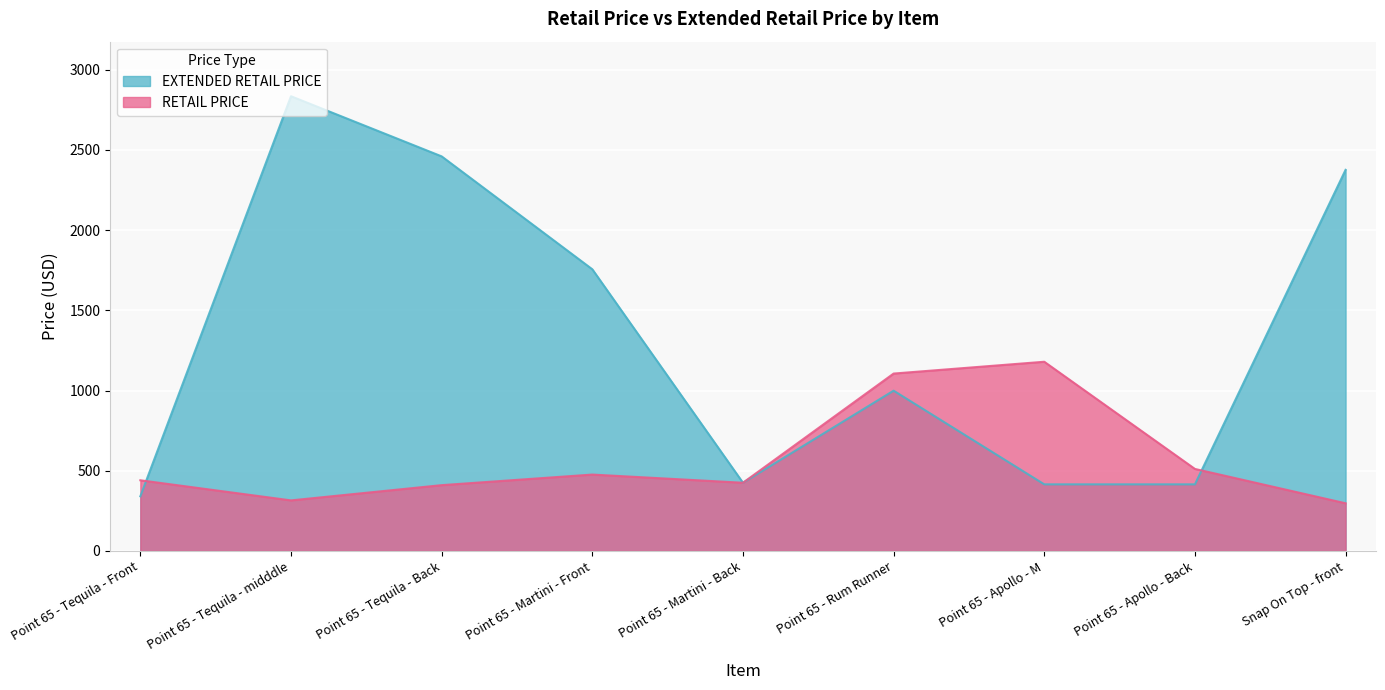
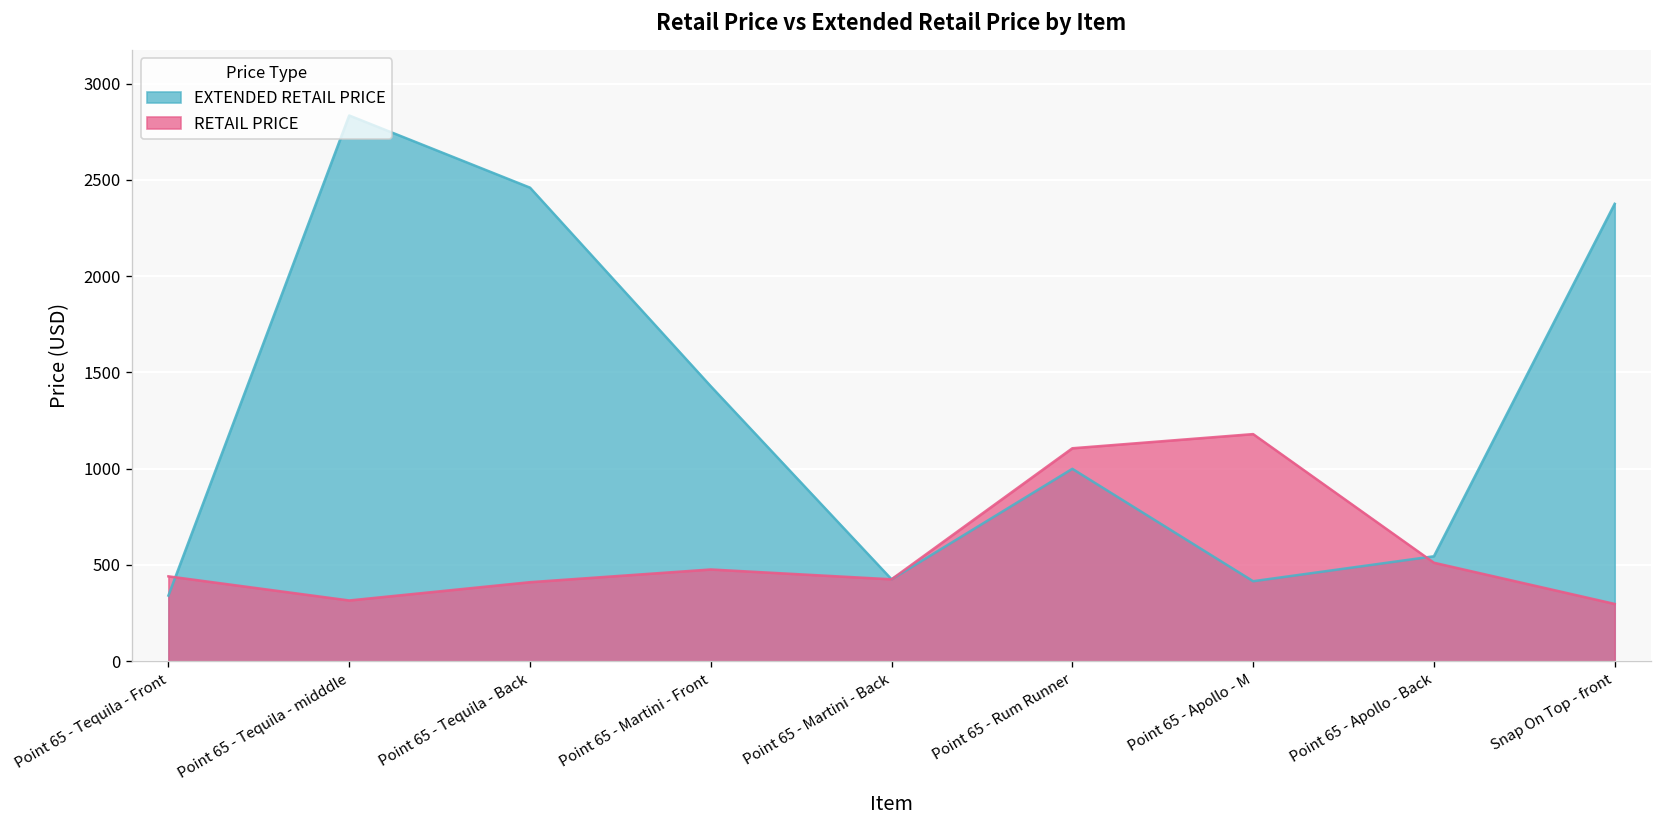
  {
    "EXTENDED RETAIL PRICE": {
      "Point 65 - Tequila - Front": 340,
      "Point 65 - Tequila - Back": 2460,
-     "Point 65 - Martini - Front": 1760,
+     "Point 65 - Martini - Front": 1430,
      "Point 65 - Rum Runner": 1000,
      "Point 65 - Apollo - M": 420,
-     "Point 65 - Apollo - Back": 420,
+     "Point 65 - Apollo - Back": 540,
      "Snap On Top - front": 2380
    },
    "RETAIL PRICE": {
      "Point 65 - Tequila - Front": 440,
      "Point 65 - Tequila - midddle": 310,
      "Point 65 - Tequila - Back": 410,
      "Point 65 - Martini - Front": 480,
      "Point 65 - Rum Runner": 1110,
      "Point 65 - Apollo - M": 1180,
      "Point 65 - Apollo - Back": 510,
      "Snap On Top - front": 300
    }
  }
